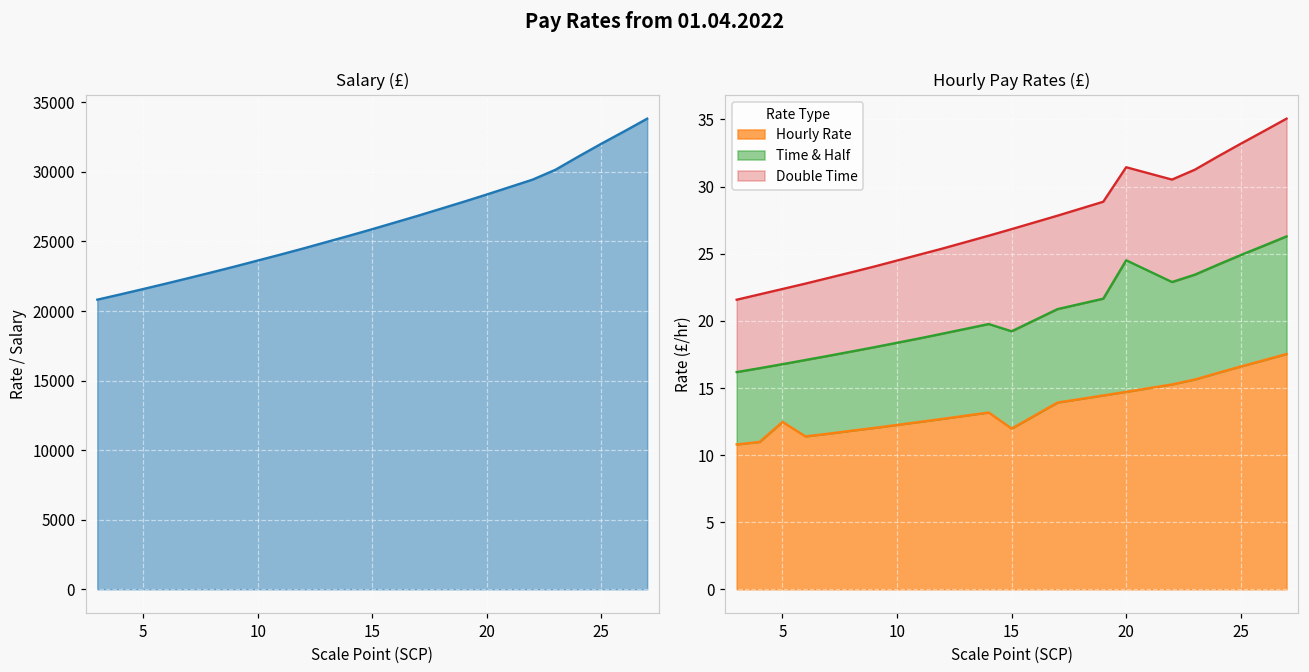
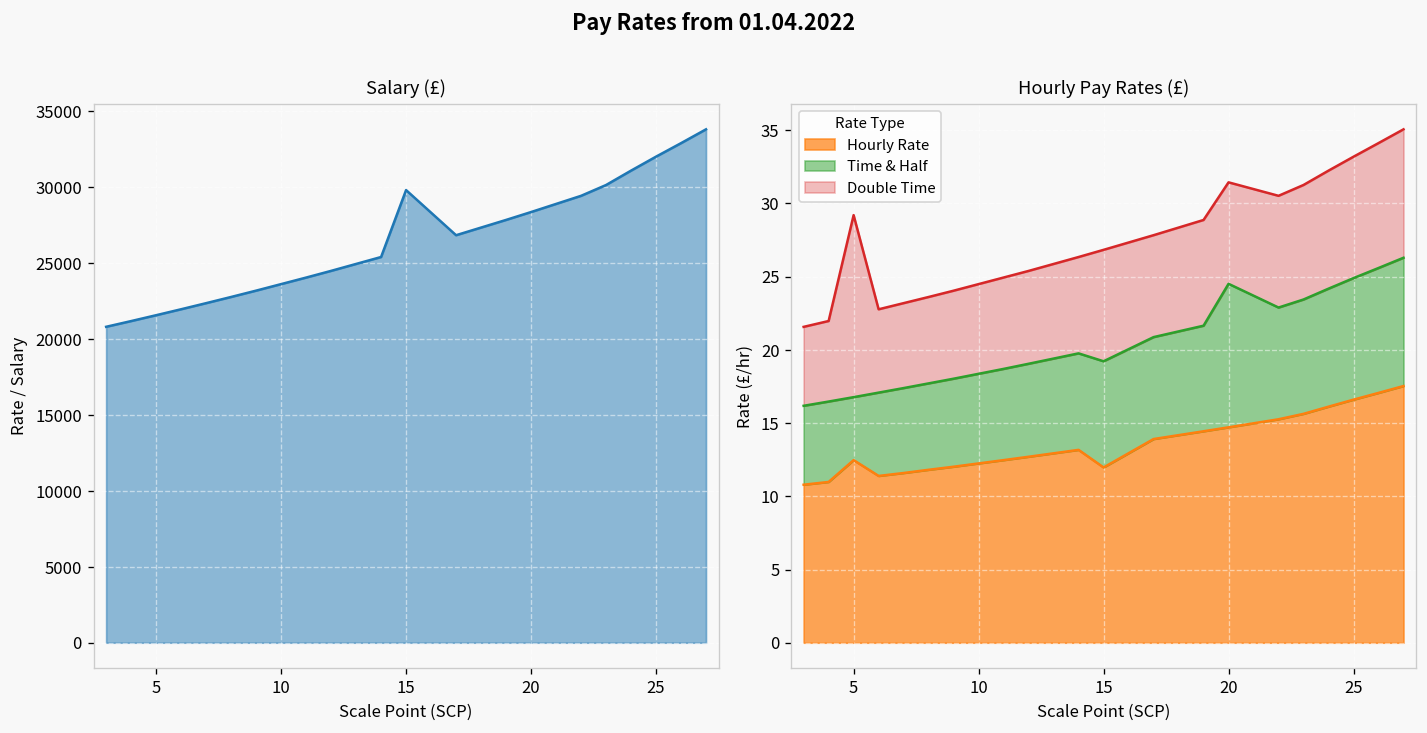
  {
    "Salary (£)": {
      "5": 21600,
-     "15": 25900,
+     "15": 29800,
      "20": 28400,
      "25": 32000
    },
    "Hourly Pay Rates (£)": {
      "Hourly Rate": {
        "5": 12.5,
        "15": 12.0,
        "20": 14.7,
        "25": 16.6
      },
      "Time & Half": {
        "5": 16.8,
        "15": 19.2,
        "20": 24.5,
        "25": 24.9
      },
      "Double Time": {
-       "5": 22.4,
+       "5": 29.2,
        "15": 26.8,
        "20": 31.4,
        "25": 33.2
      }
    }
  }
